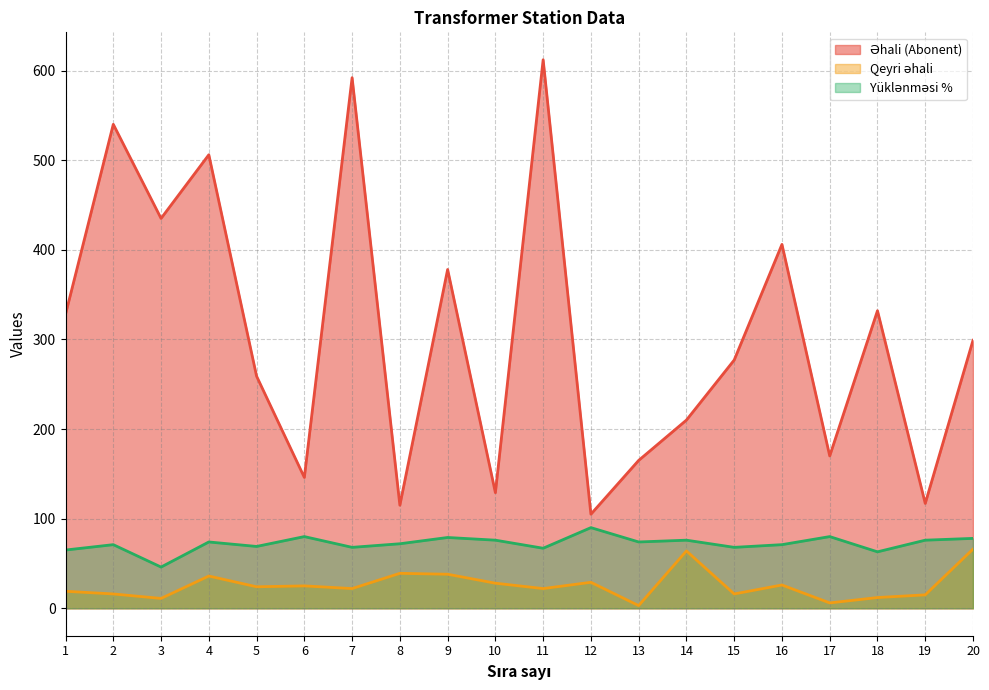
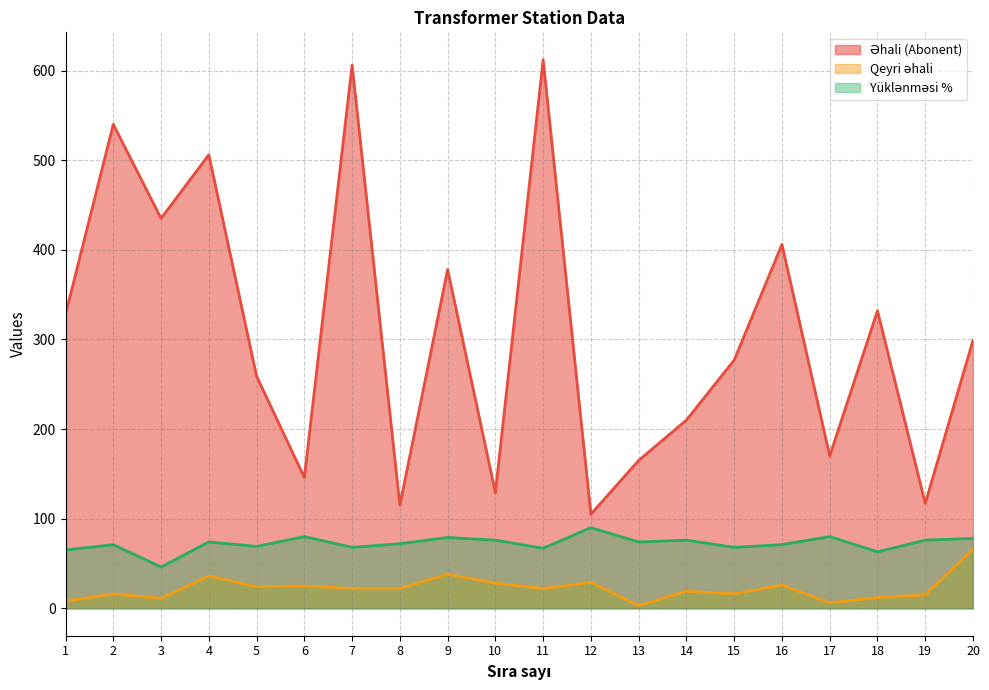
  {
    "Əhali (Abonent)": {
      "1": 330,
      "2": 540,
      "3": 440,
      "4": 510,
      "5": 260,
      "6": 150,
-     "7": 590,
+     "7": 610,
      "8": 120,
      "9": 380,
      "10": 130,
      "11": 610,
      "12": 110,
      "13": 170,
      "14": 210,
      "15": 280,
      "16": 410,
      "17": 170,
      "18": 330,
      "19": 120,
      "20": 300
    },
    "Qeyri əhali": {
-     "1": 20,
+     "1": 10,
      "2": 20,
      "3": 10,
      "4": 40,
      "5": 20,
      "6": 30,
      "7": 20,
-     "8": 40,
+     "8": 20,
      "9": 40,
      "10": 30,
      "11": 20,
      "12": 30,
      "13": 0,
-     "14": 60,
+     "14": 20,
      "15": 20,
      "16": 30,
      "17": 10,
      "18": 10,
      "19": 20,
      "20": 70
    },
    "Yüklənməsi %": {
      "1": 70,
      "2": 70,
      "3": 50,
      "4": 70,
      "5": 70,
      "6": 80,
      "7": 70,
      "8": 70,
      "9": 80,
      "10": 80,
      "11": 70,
      "12": 90,
      "13": 70,
      "14": 80,
      "15": 70,
      "16": 70,
      "17": 80,
      "18": 60,
      "19": 80,
      "20": 80
    }
  }
